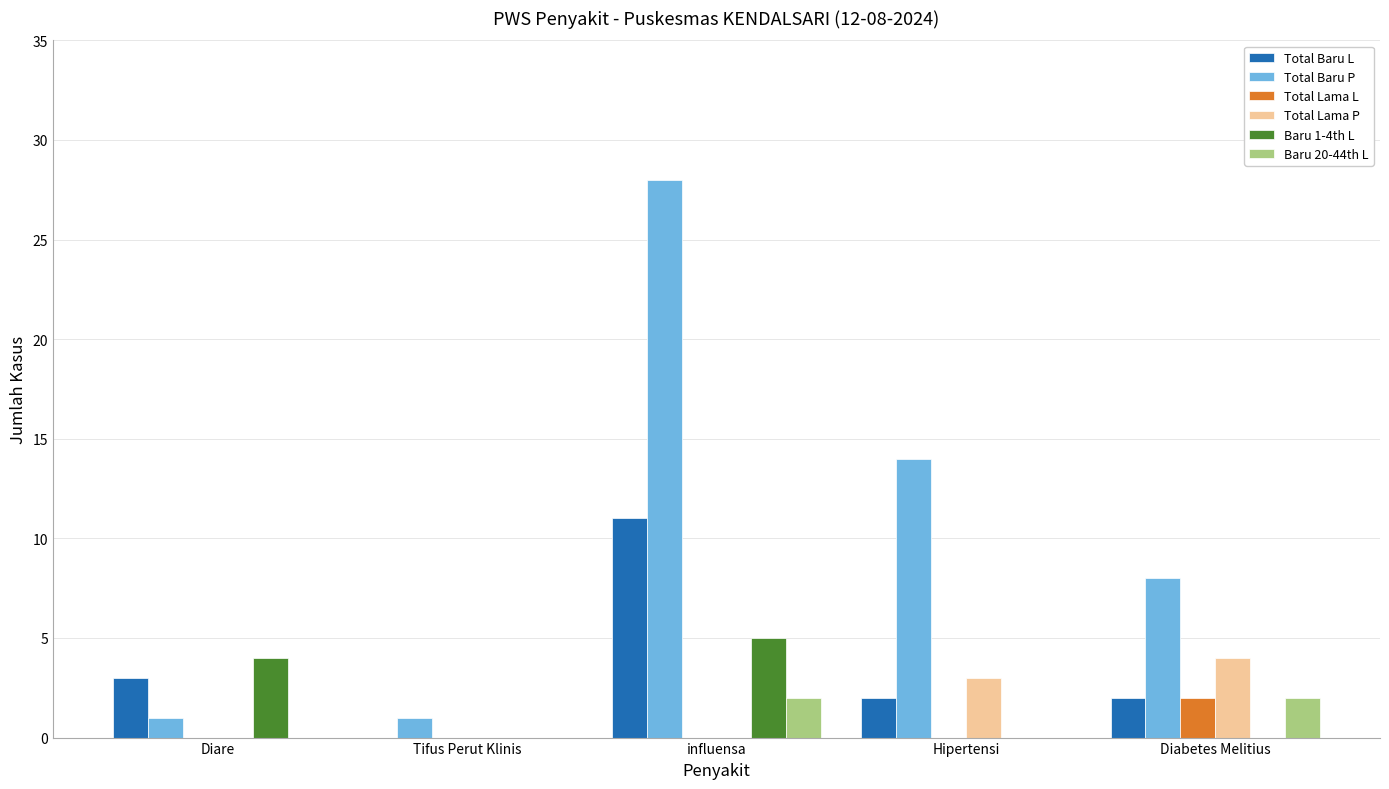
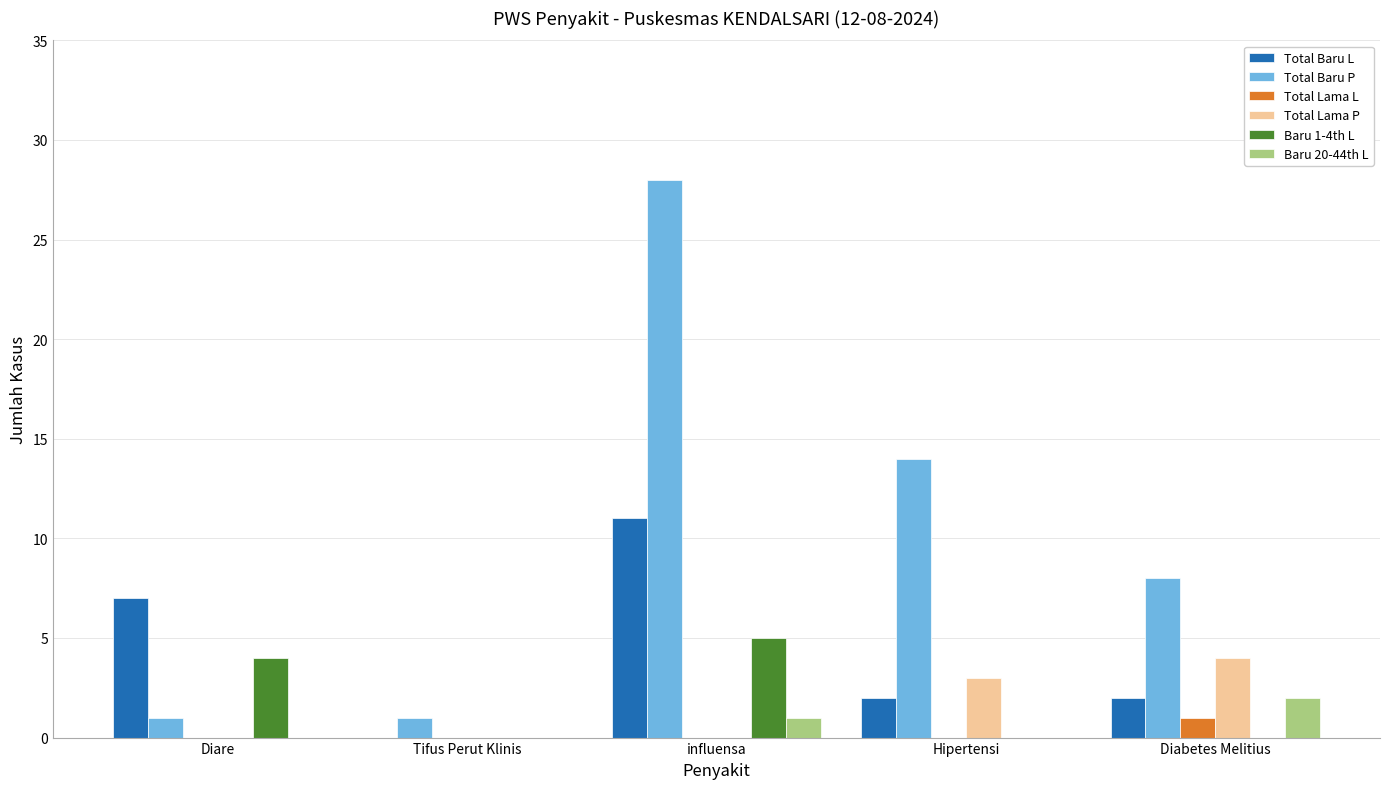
  {
    "Total Baru L": {
-     "Diare": 3,
+     "Diare": 7,
      "Tifus Perut Klinis": 0,
      "influensa": 11,
      "Hipertensi": 2,
      "Diabetes Melitius": 2
    },
    "Total Baru P": {
      "Diare": 1,
      "Tifus Perut Klinis": 1,
      "influensa": 28,
      "Hipertensi": 14,
      "Diabetes Melitius": 8
    },
    "Total Lama L": {
      "Diare": 0,
      "Tifus Perut Klinis": 0,
      "influensa": 0,
      "Hipertensi": 0,
-     "Diabetes Melitius": 2
+     "Diabetes Melitius": 1
    },
    "Total Lama P": {
      "Diare": 0,
      "Tifus Perut Klinis": 0,
      "influensa": 0,
      "Hipertensi": 3,
      "Diabetes Melitius": 4
    },
    "Baru 1-4th L": {
      "Diare": 4,
      "Tifus Perut Klinis": 0,
      "influensa": 5,
      "Hipertensi": 0,
      "Diabetes Melitius": 0
    },
    "Baru 20-44th L": {
      "Diare": 0,
      "Tifus Perut Klinis": 0,
-     "influensa": 2,
+     "influensa": 1,
      "Hipertensi": 0,
      "Diabetes Melitius": 2
    }
  }
